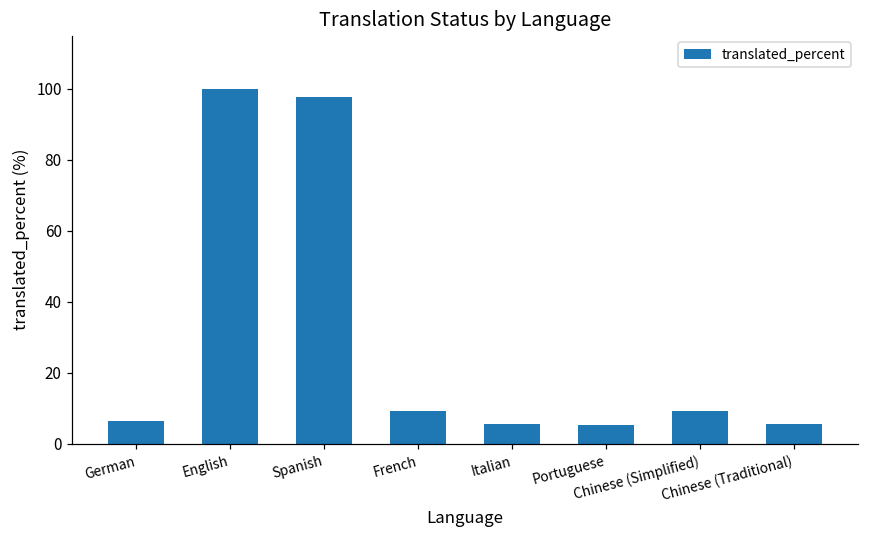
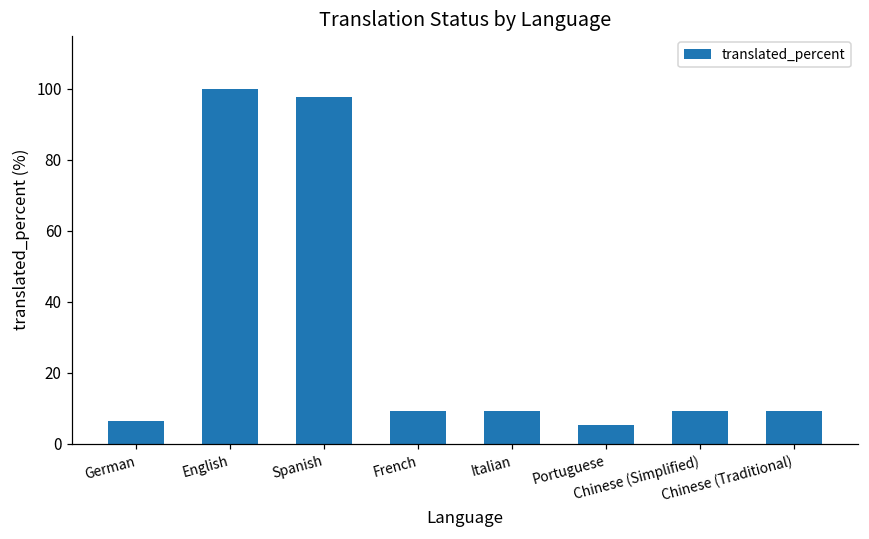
  {
    "German": 6,
    "English": 100,
    "Spanish": 98,
    "French": 9,
-   "Italian": 6,
+   "Italian": 9,
    "Portuguese": 5,
    "Chinese (Simplified)": 9,
-   "Chinese (Traditional)": 6
+   "Chinese (Traditional)": 9
  }
